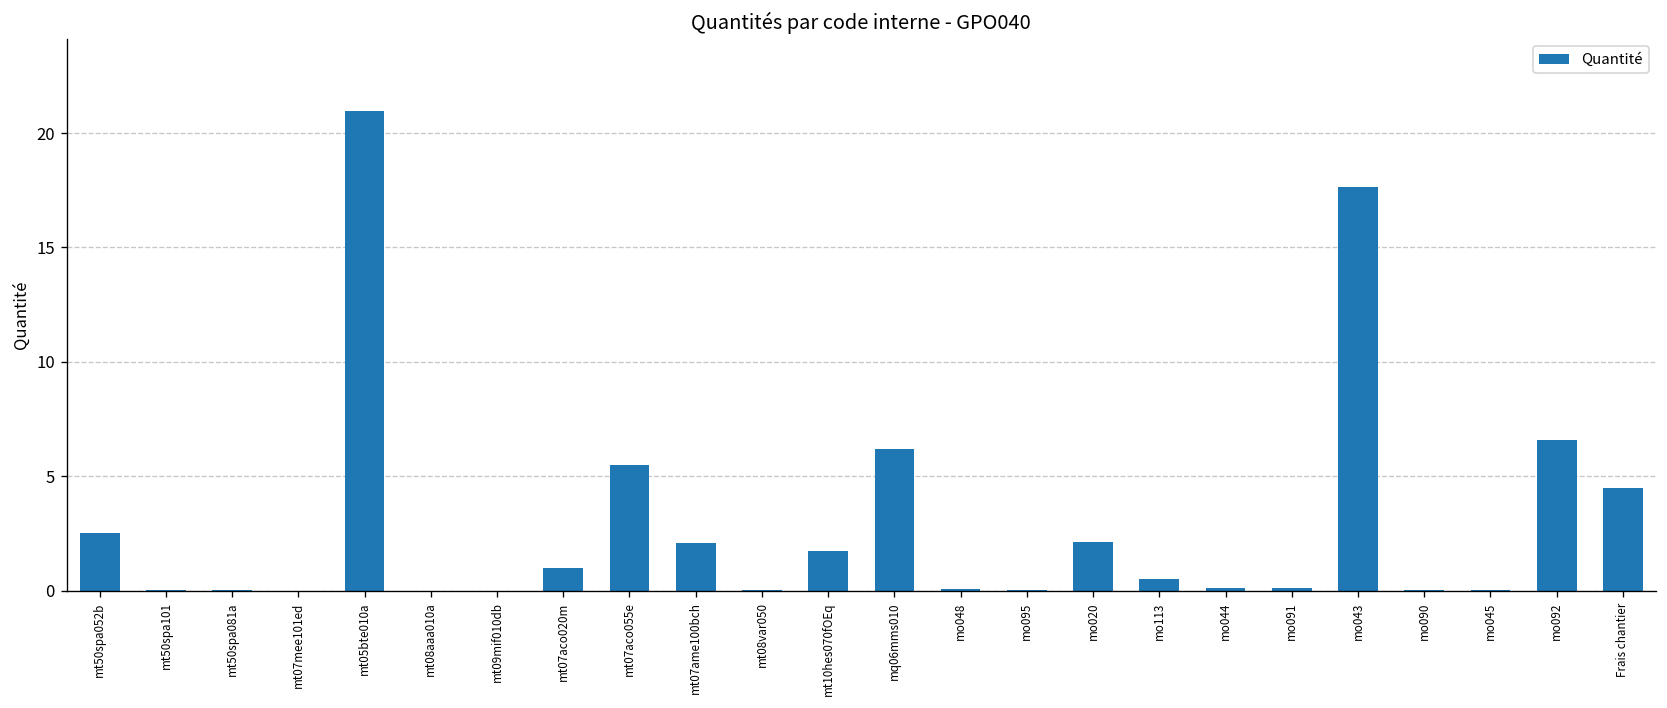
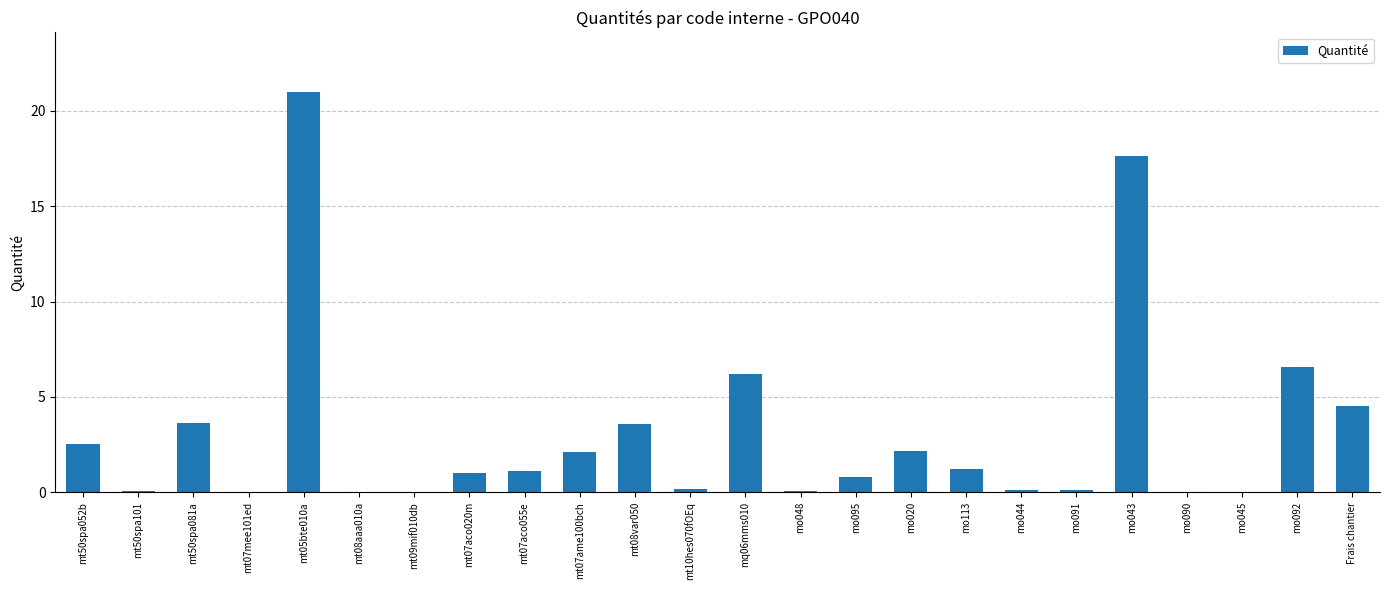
  {
    "mt50spa052b": 2.5,
-   "mt50spa081a": 0.0,
+   "mt50spa081a": 3.6,
    "mt05bte010a": 21.0,
    "mt07aco020m": 1.0,
-   "mt07aco055e": 5.5,
+   "mt07aco055e": 1.1,
    "mt07ame100bch": 2.1,
-   "mt08var050": 0.0,
-   "mt10hes070fOEq": 1.7,
+   "mt08var050": 3.6,
+   "mt10hes070fOEq": 0.1,
    "mq06mms010": 6.2,
-   "mo095": 0.0,
+   "mo095": 0.8,
    "mo020": 2.1,
-   "mo113": 0.5,
+   "mo113": 1.2,
    "mo043": 17.7,
    "mo092": 6.6,
    "Frais chantier": 4.5
  }
